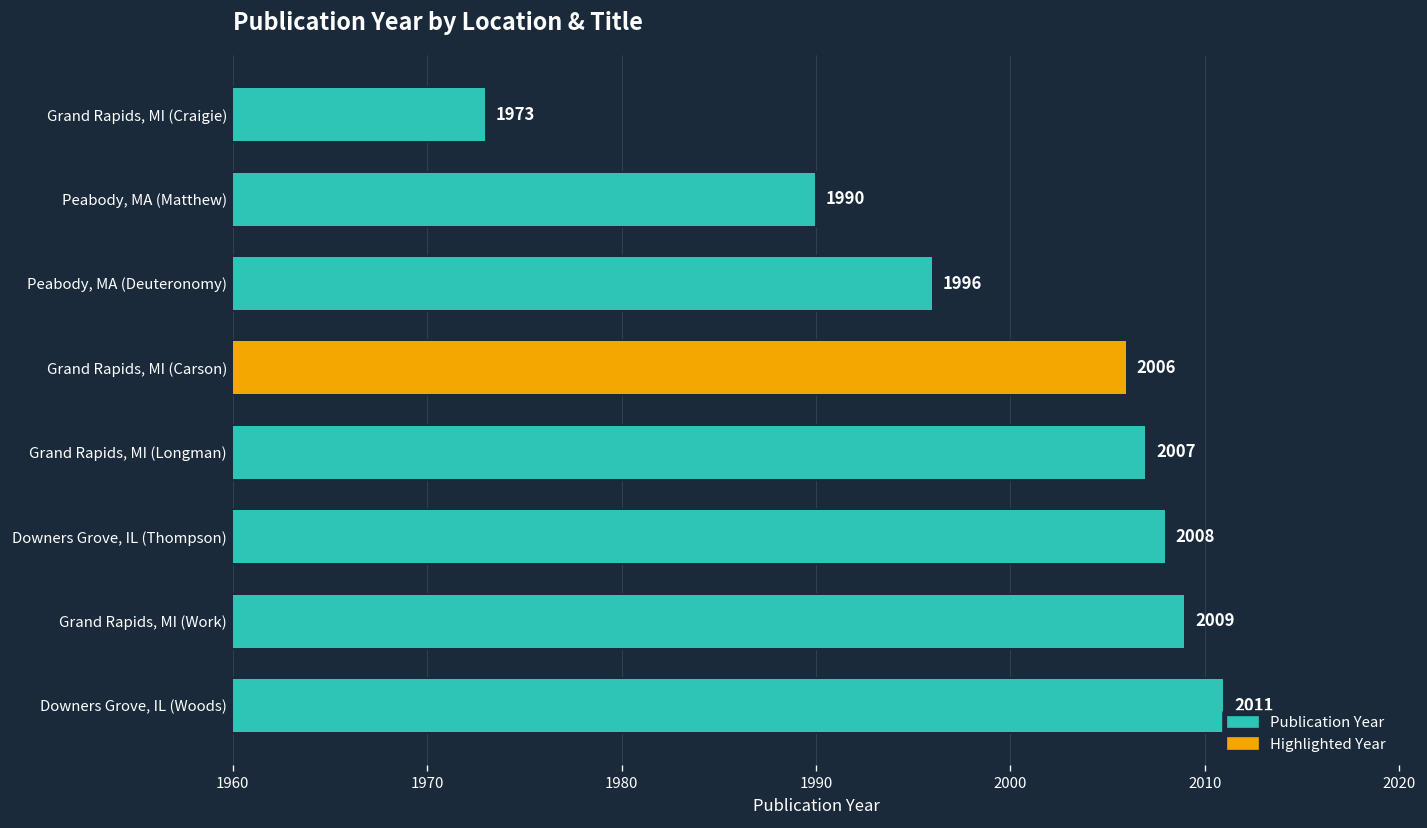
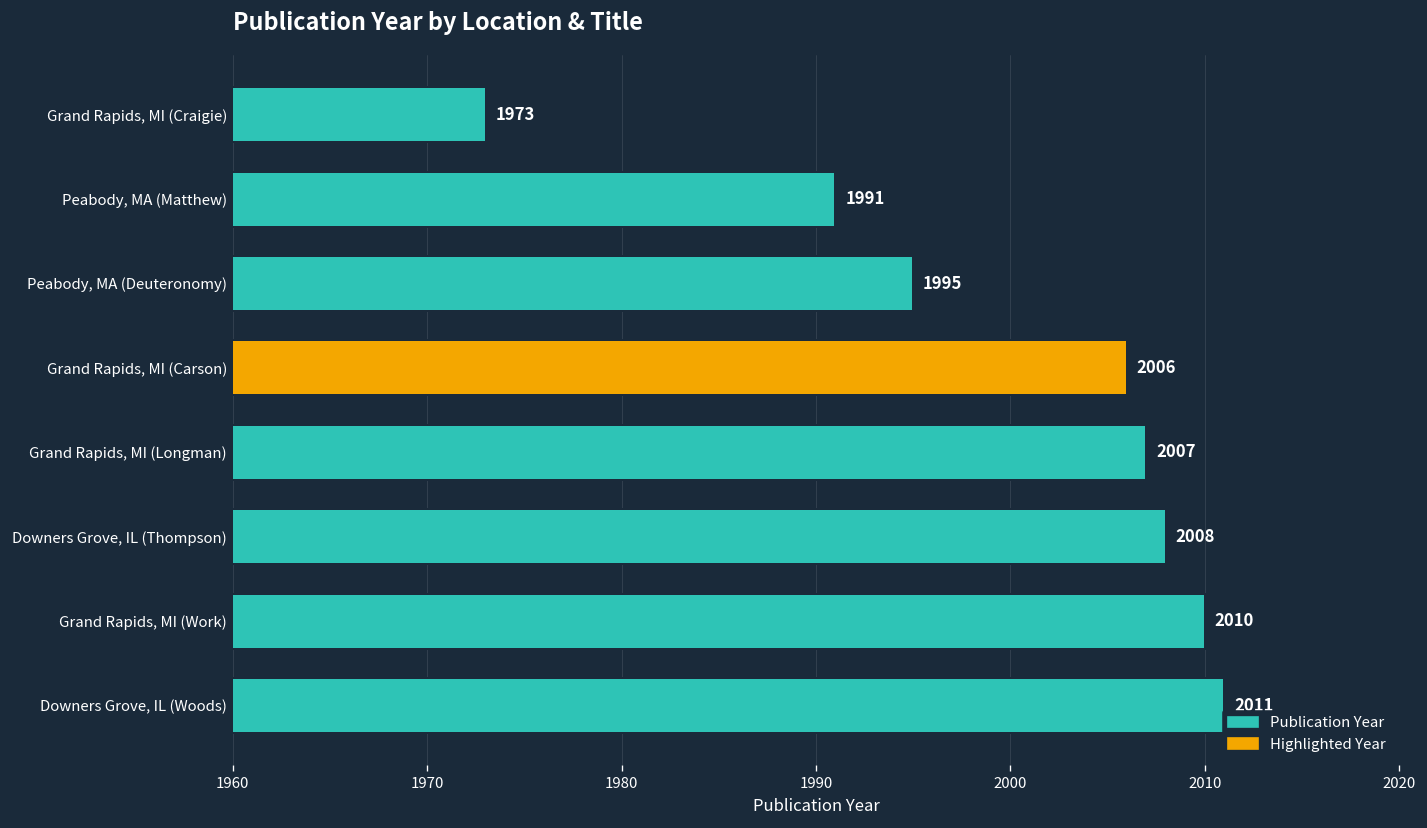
  {
    "Grand Rapids, MI (Craigie)": 1973,
-   "Peabody, MA (Matthew)": 1990,
-   "Peabody, MA (Deuteronomy)": 1996,
+   "Peabody, MA (Matthew)": 1991,
+   "Peabody, MA (Deuteronomy)": 1995,
    "Grand Rapids, MI (Carson)": 2006,
    "Grand Rapids, MI (Longman)": 2007,
    "Downers Grove, IL (Thompson)": 2008,
-   "Grand Rapids, MI (Work)": 2009
+   "Grand Rapids, MI (Work)": 2010
  }
